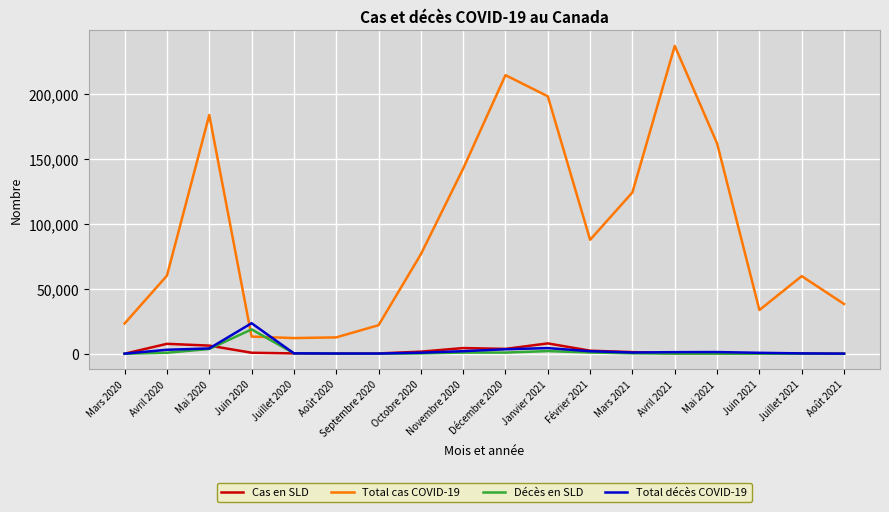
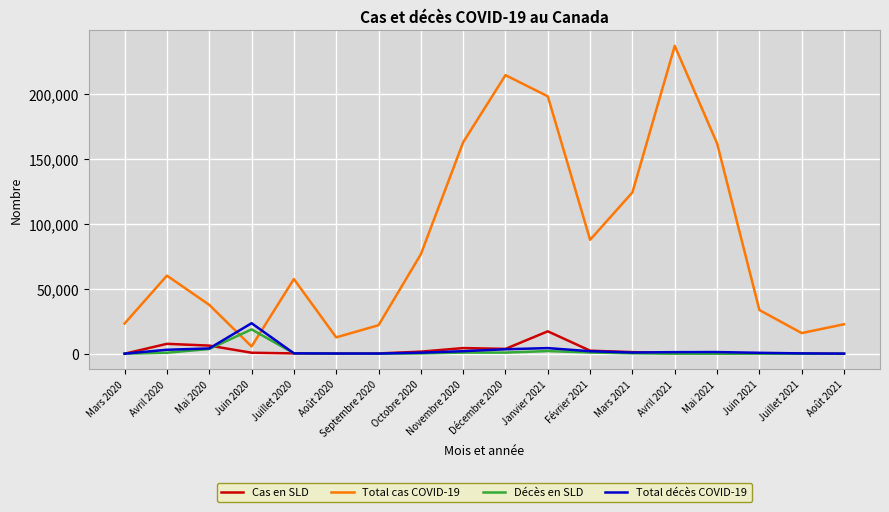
  {
    "Cas en SLD": {
      "Avril 2020": "8,000",
      "Mai 2020": "6,000",
      "Juin 2020": "1,000",
      "Novembre 2020": "4,000",
-     "Janvier 2021": "8,000"
+     "Janvier 2021": "17,000"
    },
    "Total cas COVID-19": {
      "Mars 2020": "23,000",
      "Avril 2020": "60,000",
-     "Mai 2020": "184,000",
-     "Juin 2020": "13,000",
-     "Juillet 2020": "12,000",
+     "Mai 2020": "38,000",
+     "Juin 2020": "6,000",
+     "Juillet 2020": "58,000",
      "Août 2020": "13,000",
      "Septembre 2020": "22,000",
      "Octobre 2020": "77,000",
-     "Novembre 2020": "143,000",
+     "Novembre 2020": "163,000",
      "Décembre 2020": "215,000",
      "Janvier 2021": "198,000",
      "Février 2021": "88,000",
      "Mars 2021": "124,000",
      "Avril 2021": "237,000",
      "Mai 2021": "162,000",
      "Juin 2021": "34,000",
-     "Juillet 2021": "60,000",
-     "Août 2021": "38,000"
+     "Juillet 2021": "16,000",
+     "Août 2021": "23,000"
    },
    "Décès en SLD": {
      "Avril 2020": "1,000",
      "Juin 2020": "19,000",
      "Décembre 2020": "1,000",
      "Janvier 2021": "2,000"
    },
    "Total décès COVID-19": {
      "Avril 2020": "3,000",
      "Juin 2020": "24,000",
      "Janvier 2021": "4,000"
    }
  }
